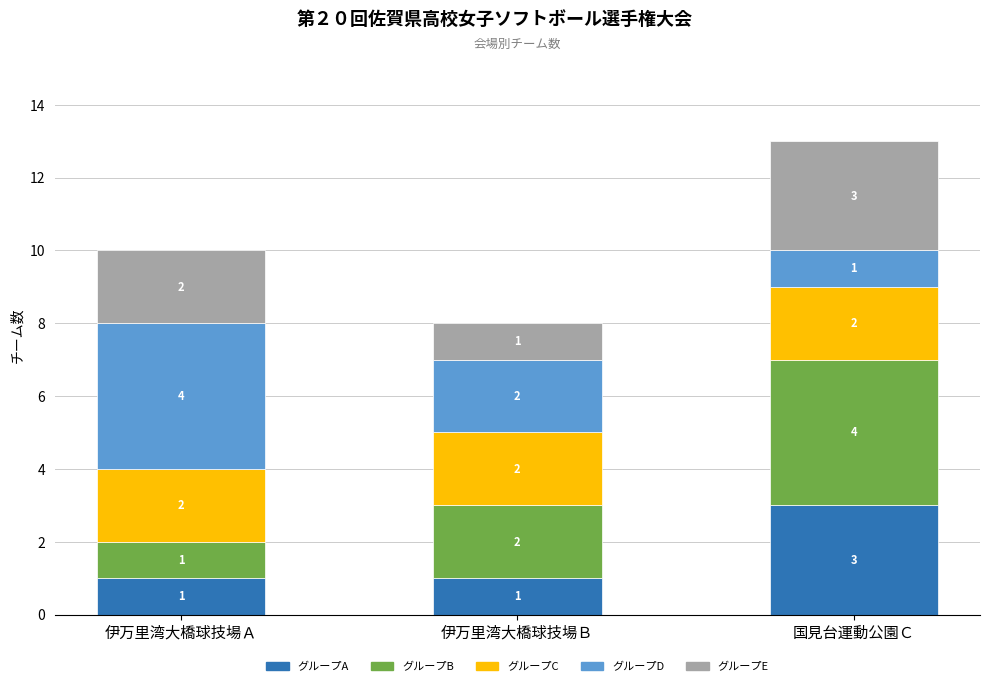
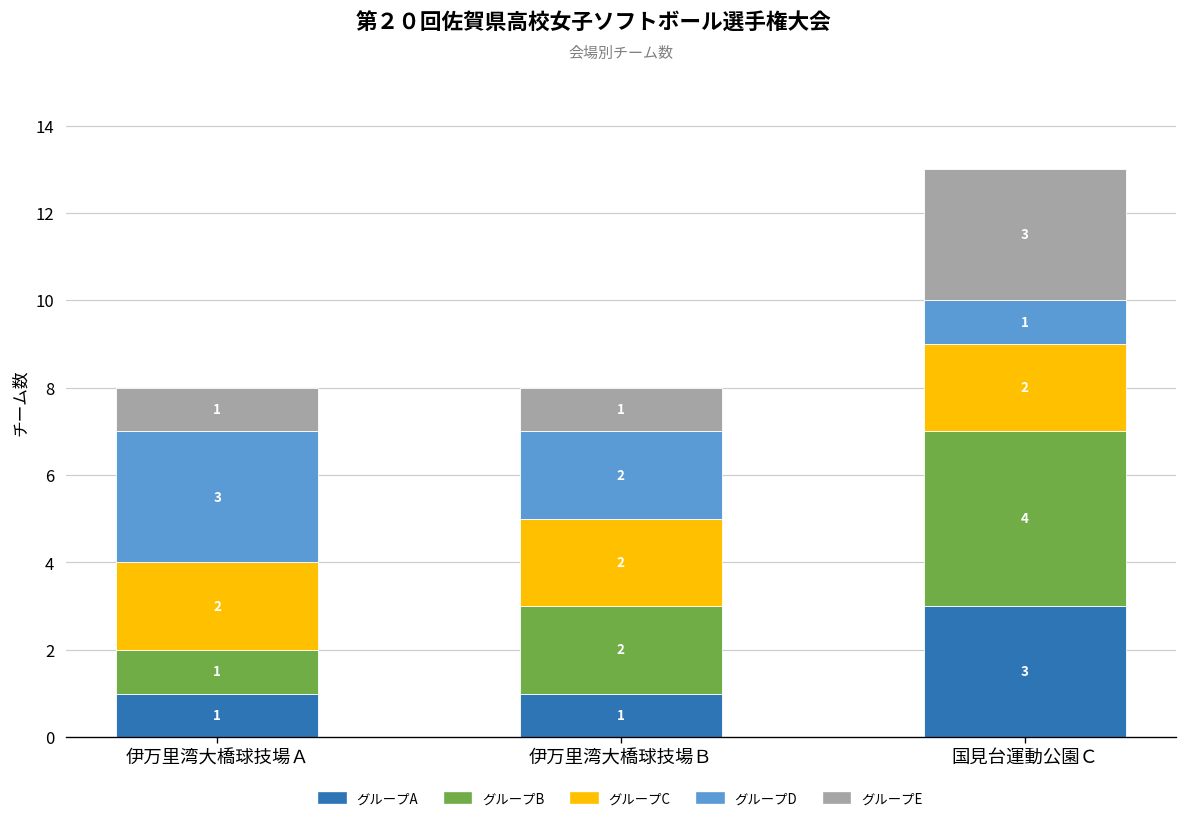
  {
    "グループA": {
      "伊万里湾大橋球技場Ａ": 1,
      "伊万里湾大橋球技場Ｂ": 1,
      "国見台運動公園Ｃ": 3
    },
    "グループB": {
      "伊万里湾大橋球技場Ａ": 1,
      "伊万里湾大橋球技場Ｂ": 2,
      "国見台運動公園Ｃ": 4
    },
    "グループC": {
      "伊万里湾大橋球技場Ａ": 2,
      "伊万里湾大橋球技場Ｂ": 2,
      "国見台運動公園Ｃ": 2
    },
    "グループD": {
-     "伊万里湾大橋球技場Ａ": 4,
+     "伊万里湾大橋球技場Ａ": 3,
      "伊万里湾大橋球技場Ｂ": 2,
      "国見台運動公園Ｃ": 1
    },
    "グループE": {
-     "伊万里湾大橋球技場Ａ": 2,
+     "伊万里湾大橋球技場Ａ": 1,
      "伊万里湾大橋球技場Ｂ": 1,
      "国見台運動公園Ｃ": 3
    }
  }
